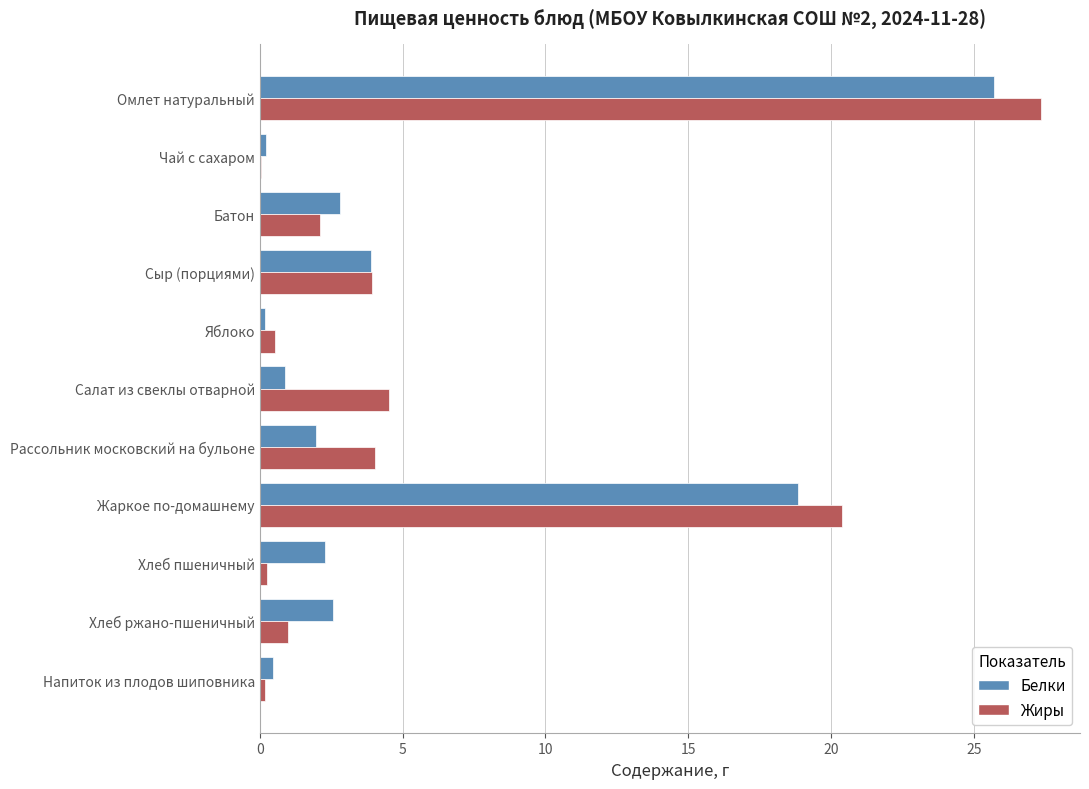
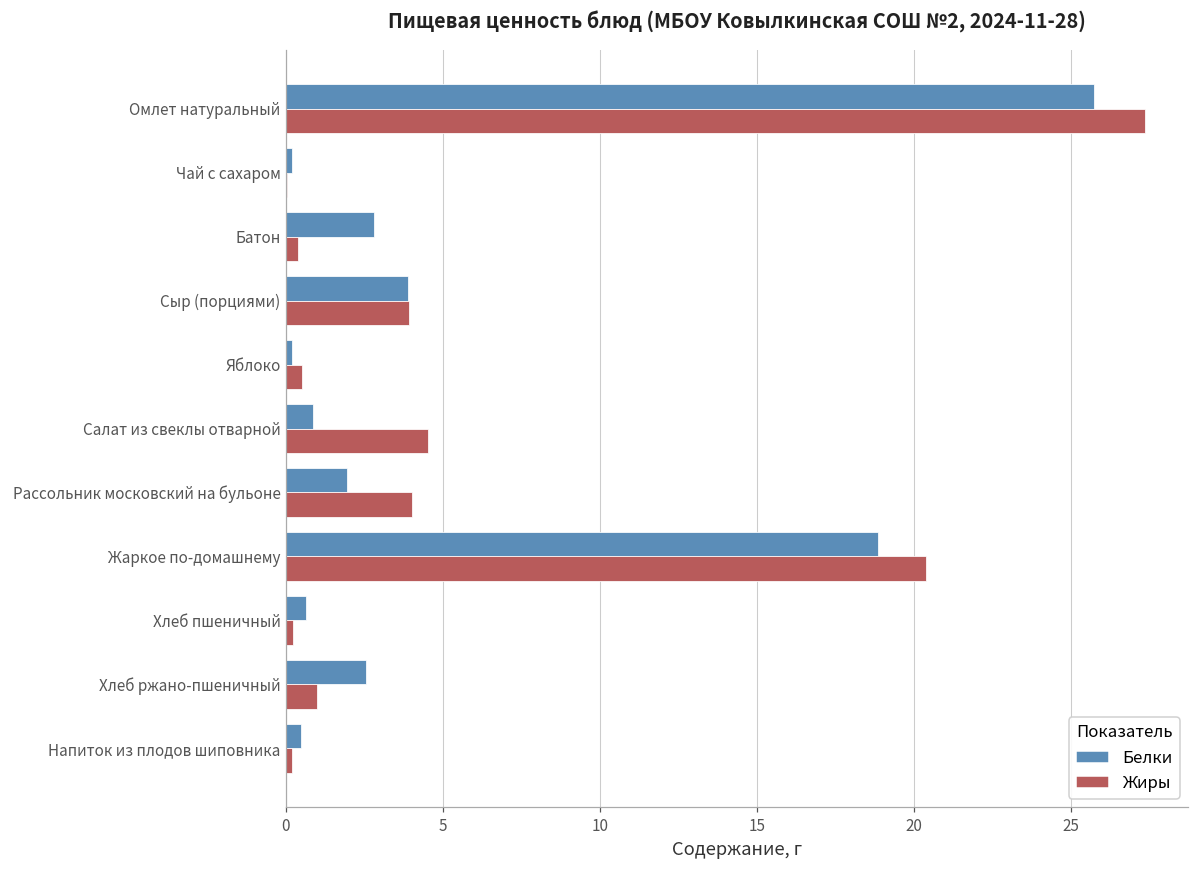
  {
    "Белки": {
      "Омлет натуральный": 25.7,
      "Чай с сахаром": 0.2,
      "Батон": 2.8,
      "Сыр (порциями)": 3.9,
      "Яблоко": 0.2,
      "Салат из свеклы отварной": 0.9,
      "Рассольник московский на бульоне": 2.0,
      "Жаркое по-домашнему": 18.8,
-     "Хлеб пшеничный": 2.3,
+     "Хлеб пшеничный": 0.6,
      "Хлеб ржано-пшеничный": 2.6,
      "Напиток из плодов шиповника": 0.5
    },
    "Жиры": {
      "Омлет натуральный": 27.4,
-     "Батон": 2.1,
+     "Батон": 0.4,
      "Сыр (порциями)": 3.9,
      "Яблоко": 0.5,
      "Салат из свеклы отварной": 4.5,
      "Рассольник московский на бульоне": 4.0,
      "Жаркое по-домашнему": 20.4,
      "Хлеб пшеничный": 0.2,
      "Хлеб ржано-пшеничный": 1.0,
      "Напиток из плодов шиповника": 0.2
    }
  }
